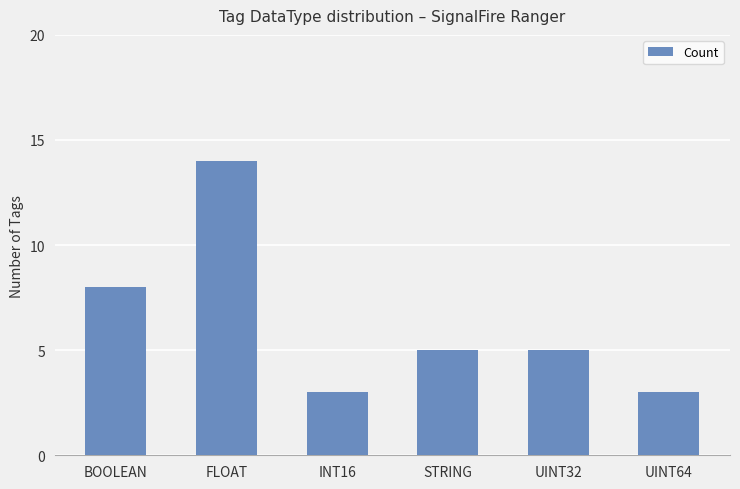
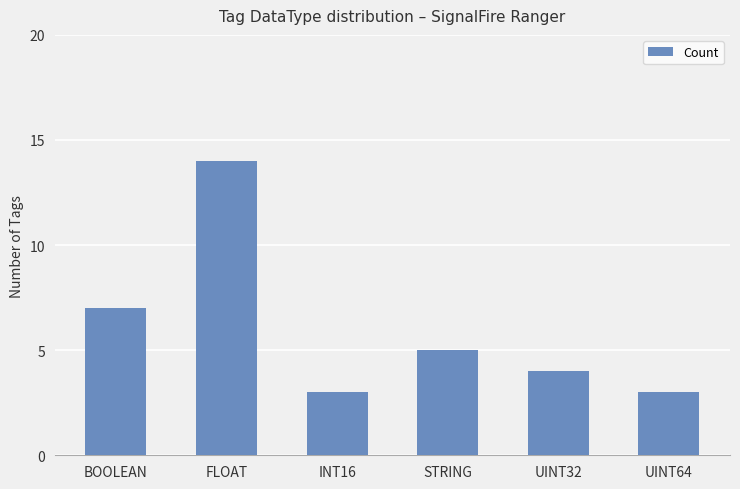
  {
-   "BOOLEAN": 8,
+   "BOOLEAN": 7,
    "FLOAT": 14,
    "INT16": 3,
    "STRING": 5,
-   "UINT32": 5,
+   "UINT32": 4,
    "UINT64": 3
  }
